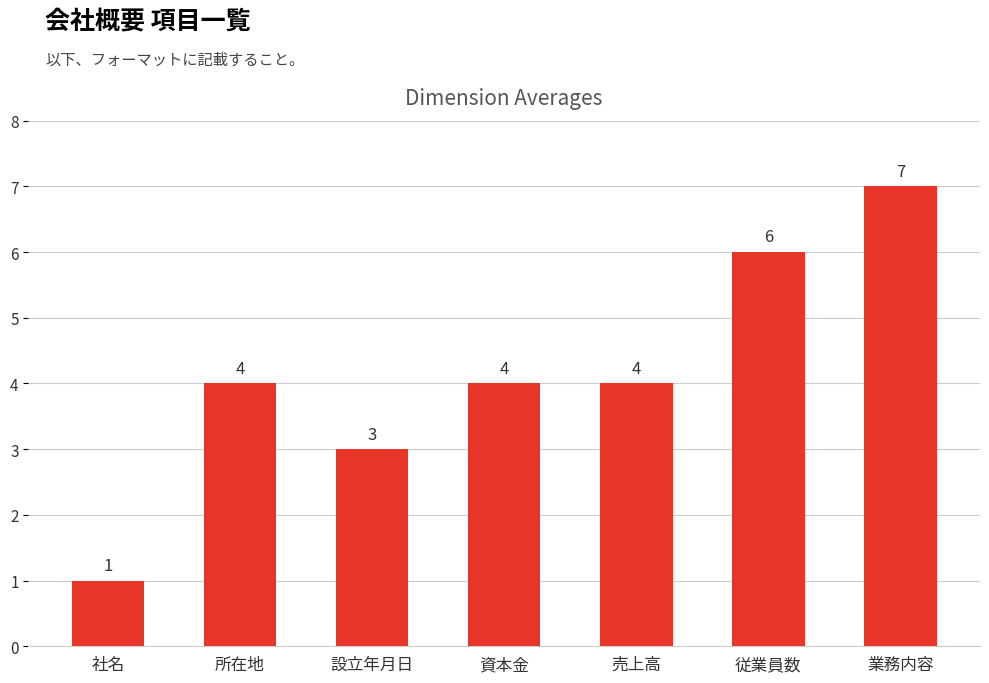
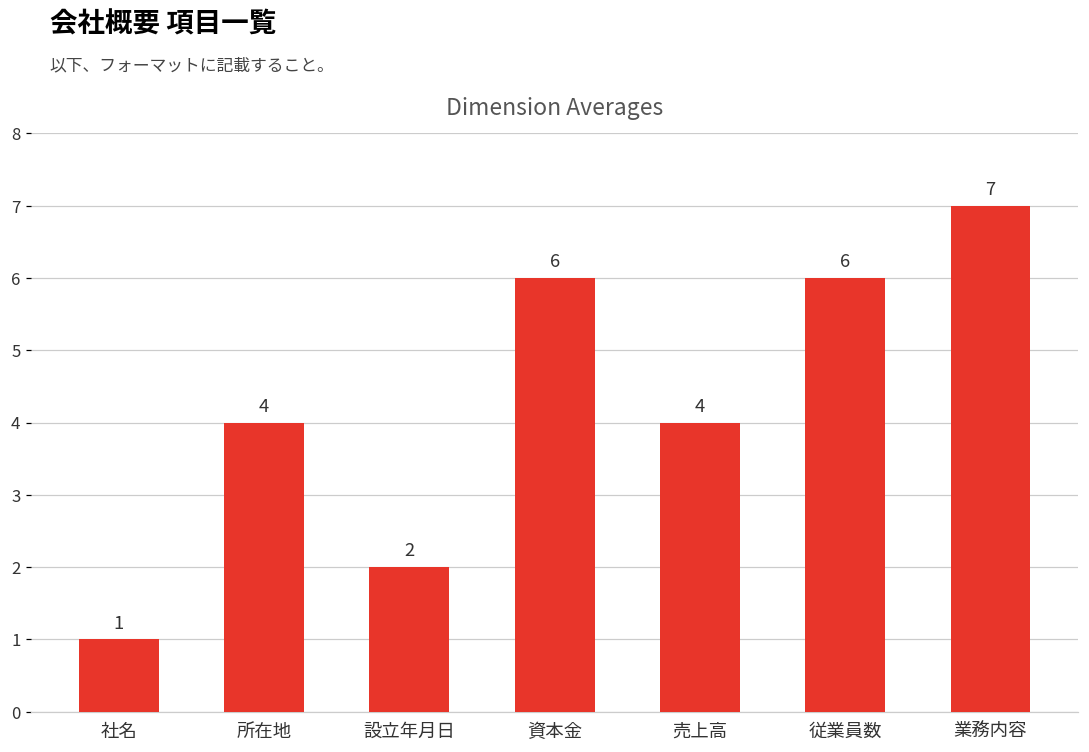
  {
    "社名": 1,
    "所在地": 4,
-   "設立年月日": 3,
-   "資本金": 4,
+   "設立年月日": 2,
+   "資本金": 6,
    "売上高": 4,
    "従業員数": 6,
    "業務内容": 7
  }
